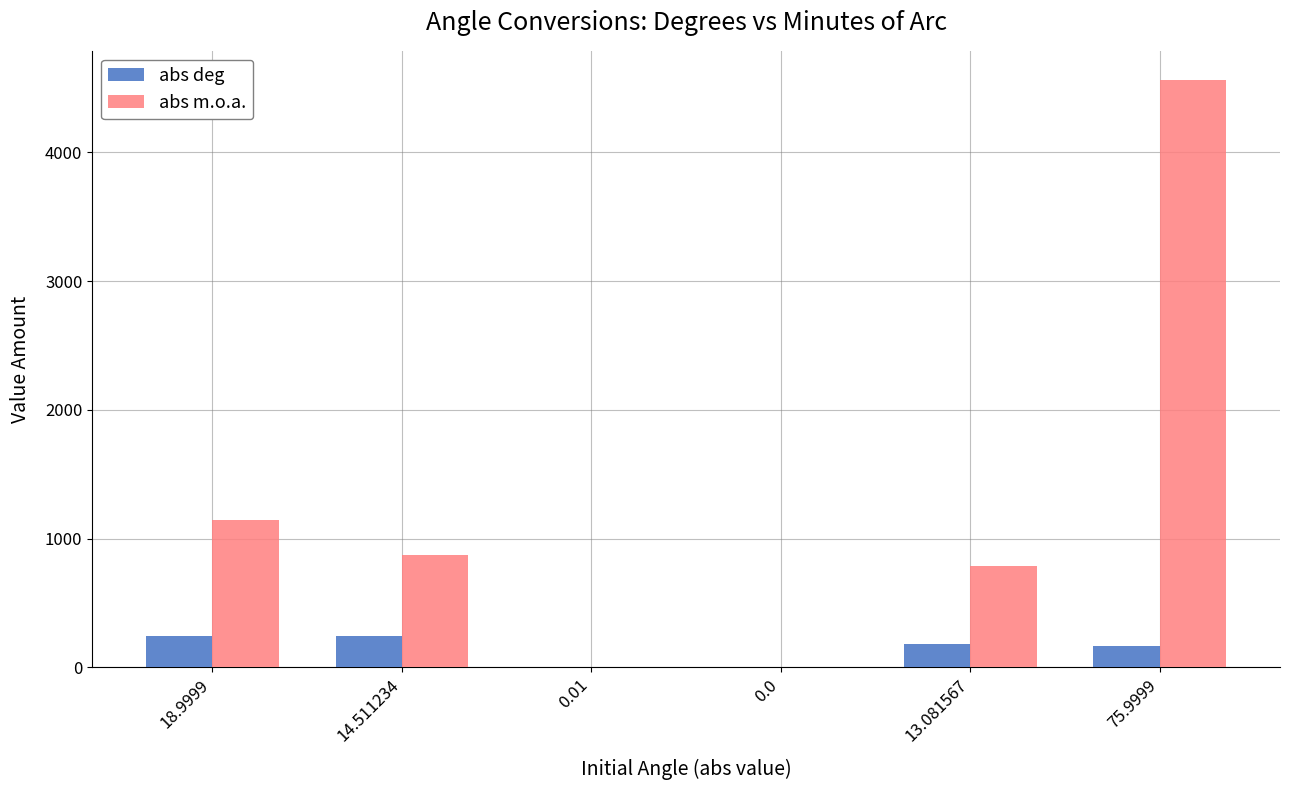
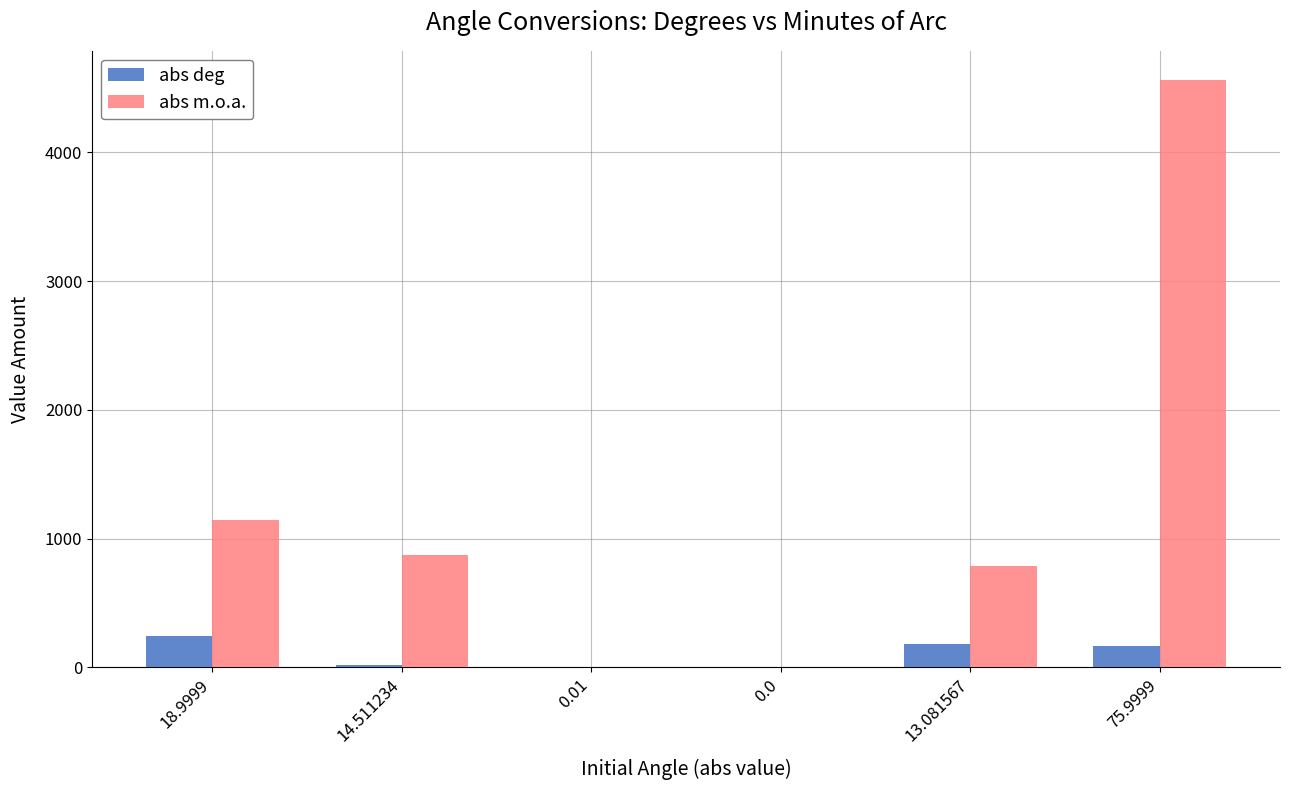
  {
    "abs deg": {
      "18.9999": 250,
-     "14.511234": 240,
+     "14.511234": 10,
      "0.0": 0,
      "13.081567": 180,
      "75.9999": 170
    },
    "abs m.o.a.": {
      "18.9999": 1140,
      "14.511234": 870,
      "0.0": 0,
      "13.081567": 780,
      "75.9999": 4560
    }
  }
